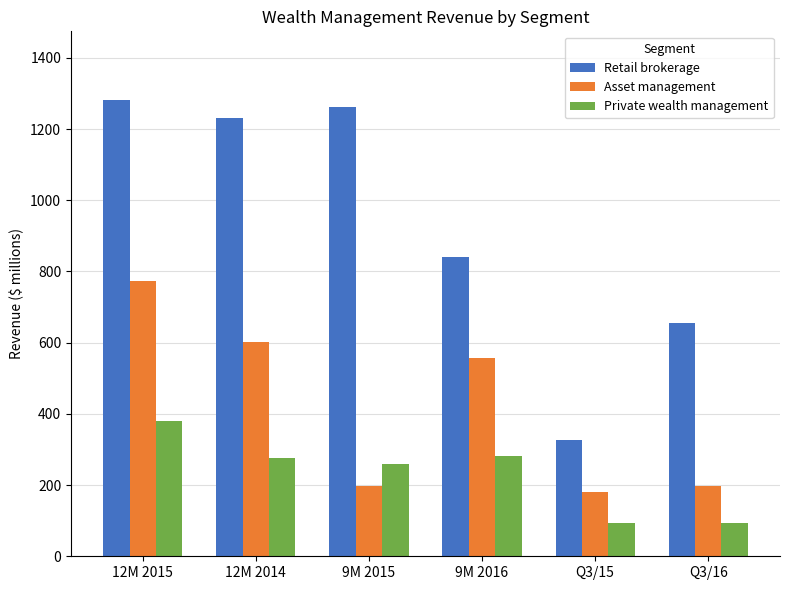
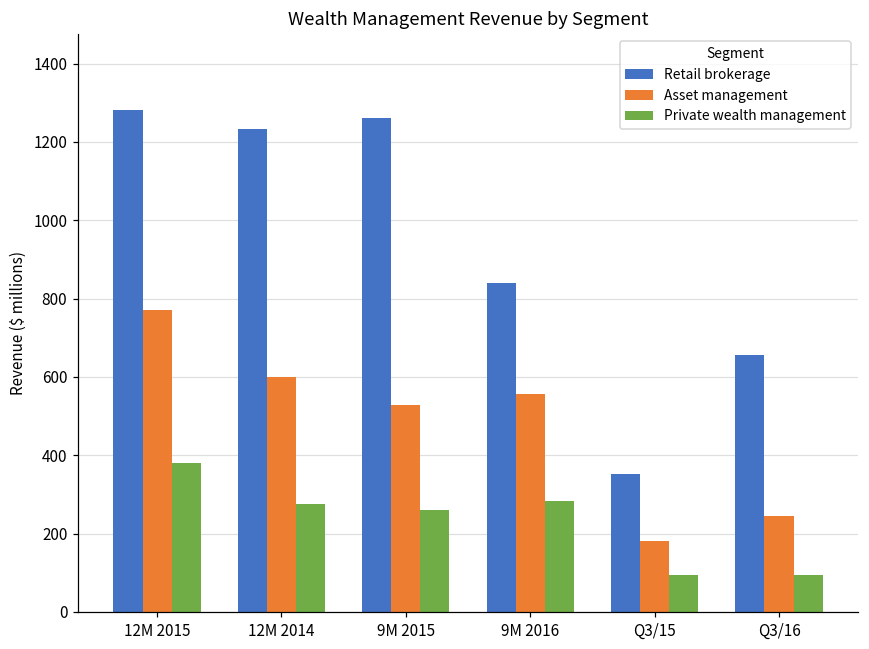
  {
    "Retail brokerage": {
      "12M 2015": 1280,
      "12M 2014": 1230,
      "9M 2015": 1260,
      "9M 2016": 840,
-     "Q3/15": 330,
+     "Q3/15": 350,
      "Q3/16": 660
    },
    "Asset management": {
      "12M 2015": 770,
      "12M 2014": 600,
-     "9M 2015": 200,
+     "9M 2015": 530,
      "9M 2016": 560,
      "Q3/15": 180,
-     "Q3/16": 200
+     "Q3/16": 250
    },
    "Private wealth management": {
      "12M 2015": 380,
      "12M 2014": 280,
      "9M 2015": 260,
      "9M 2016": 280,
      "Q3/15": 90,
      "Q3/16": 90
    }
  }
